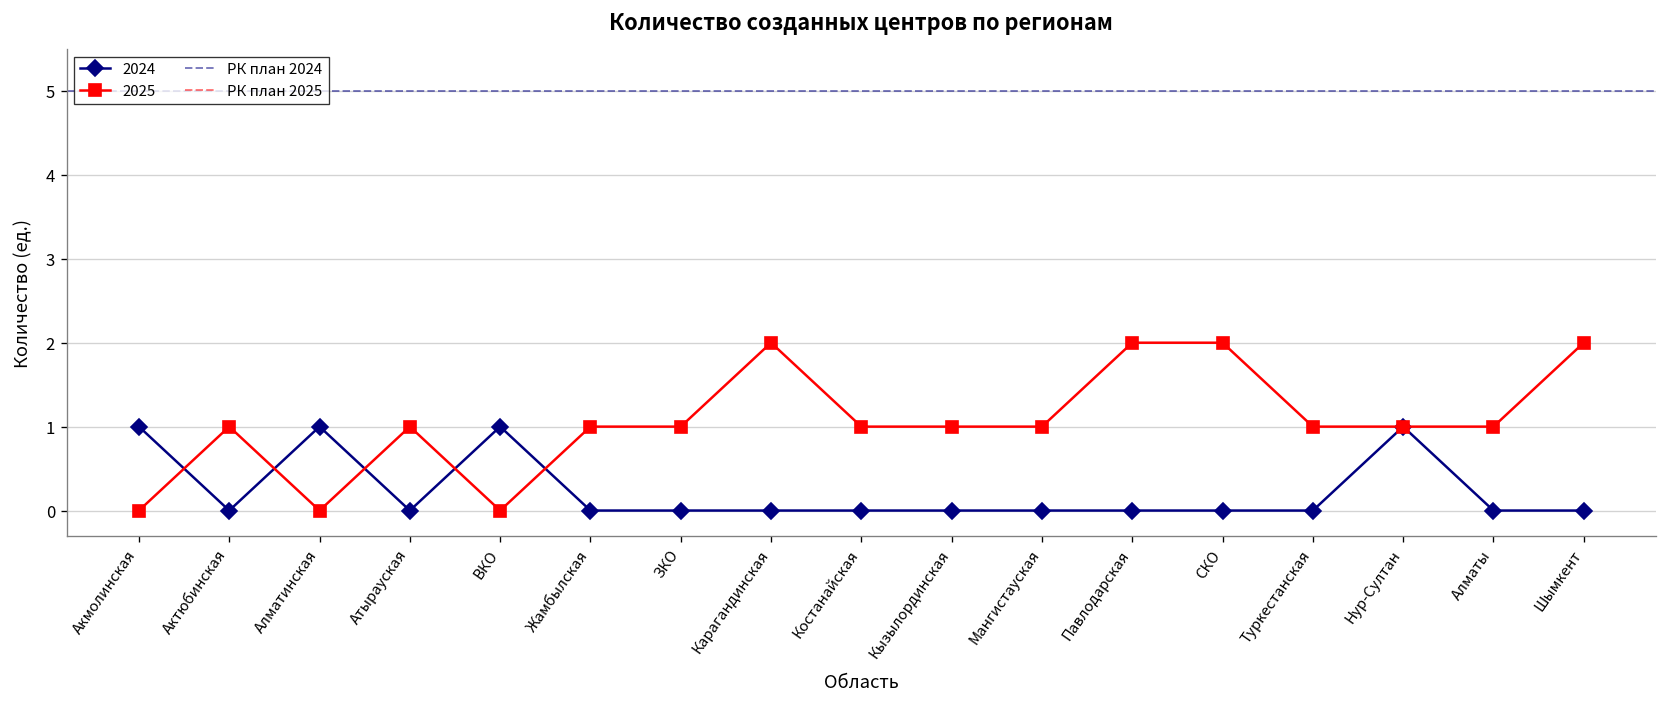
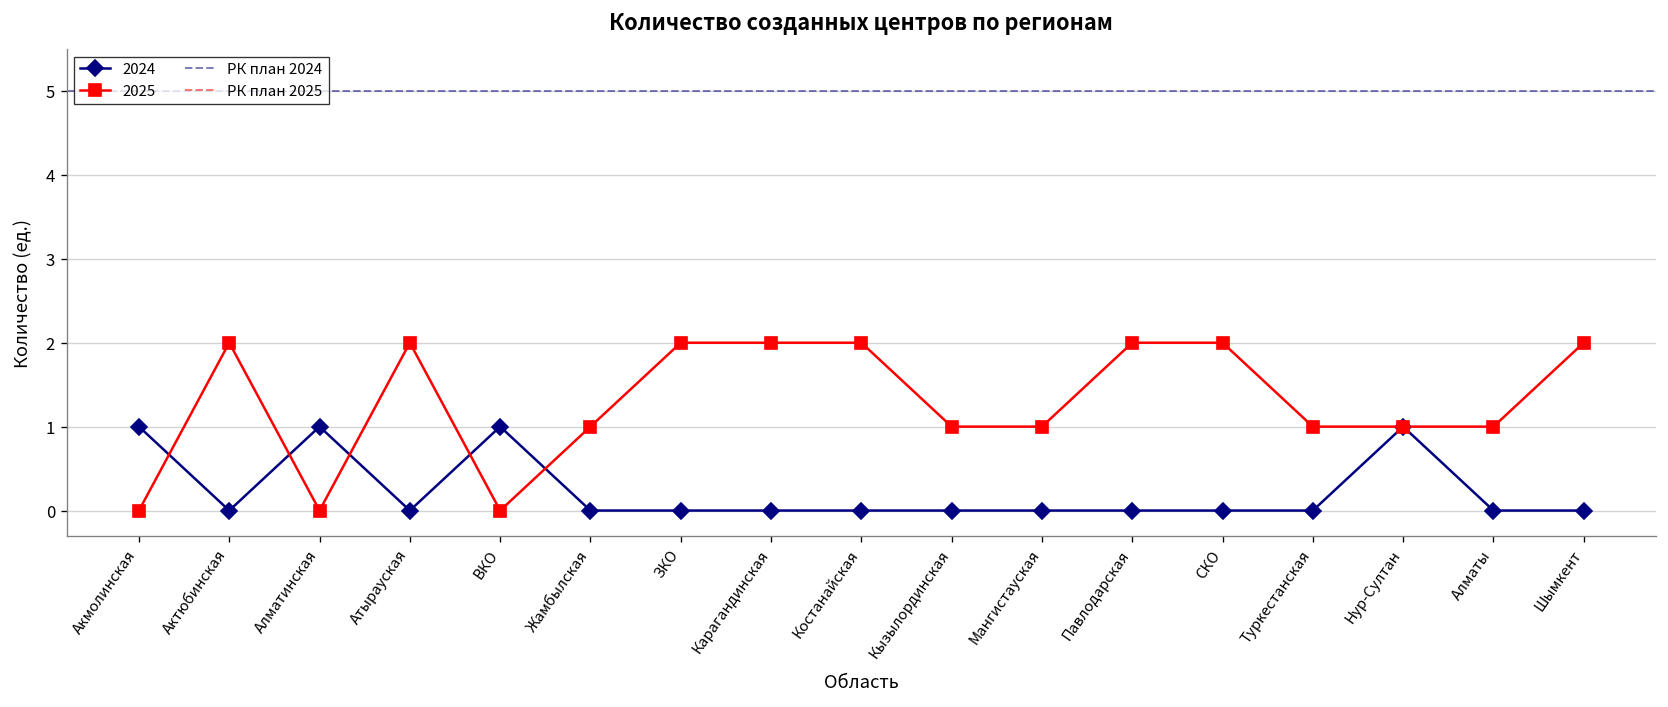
  {
    "2024": {
      "Акмолинская": 1,
      "Актюбинская": 0,
      "Алматинская": 1,
      "Атырауская": 0,
      "ВКО": 1,
      "Жамбылская": 0,
      "ЗКО": 0,
      "Карагандинская": 0,
      "Костанайская": 0,
      "Кызылординская": 0,
      "Мангистауская": 0,
      "Павлодарская": 0,
      "СКО": 0,
      "Туркестанская": 0,
      "Алматы": 0,
      "Шымкент": 0
    },
    "2025": {
      "Акмолинская": 0,
-     "Актюбинская": 1,
+     "Актюбинская": 2,
      "Алматинская": 0,
-     "Атырауская": 1,
+     "Атырауская": 2,
      "ВКО": 0,
      "Жамбылская": 1,
-     "ЗКО": 1,
+     "ЗКО": 2,
      "Карагандинская": 2,
-     "Костанайская": 1,
+     "Костанайская": 2,
      "Кызылординская": 1,
      "Мангистауская": 1,
      "Павлодарская": 2,
      "СКО": 2,
      "Туркестанская": 1,
      "Алматы": 1,
      "Шымкент": 2
    }
  }
